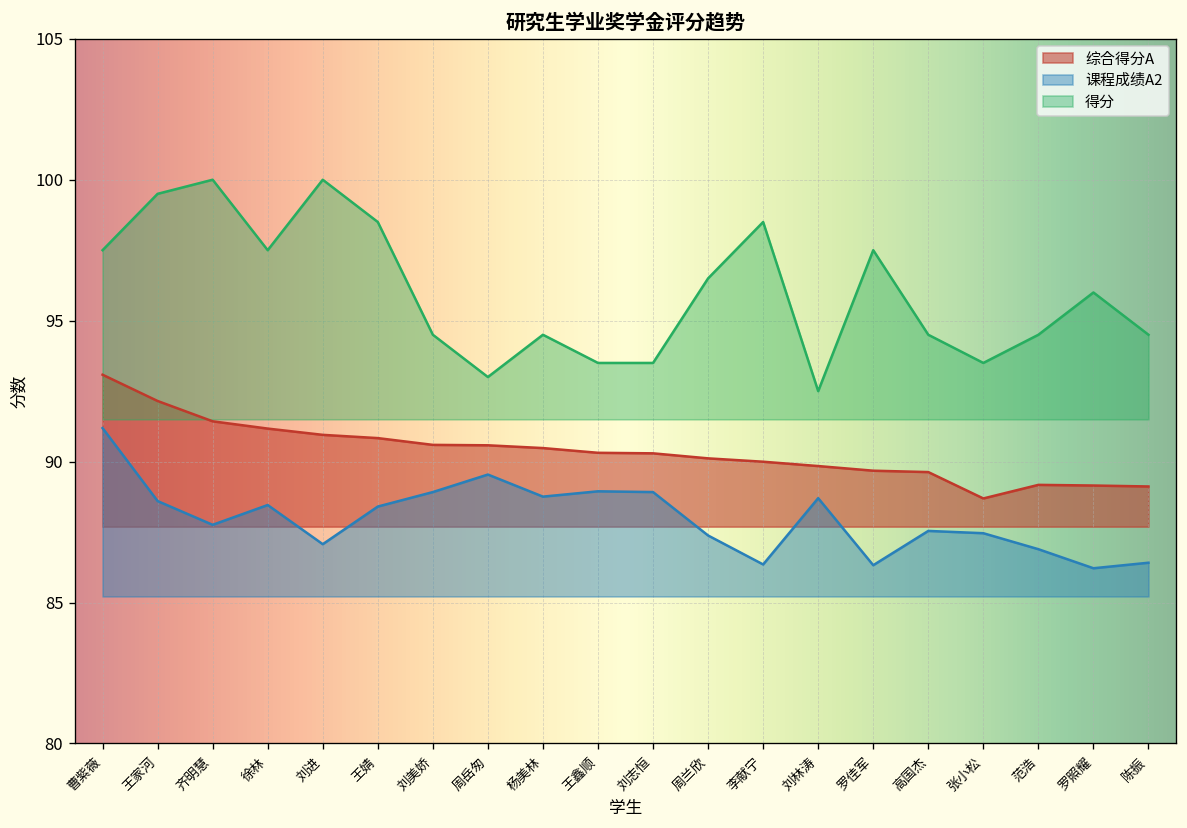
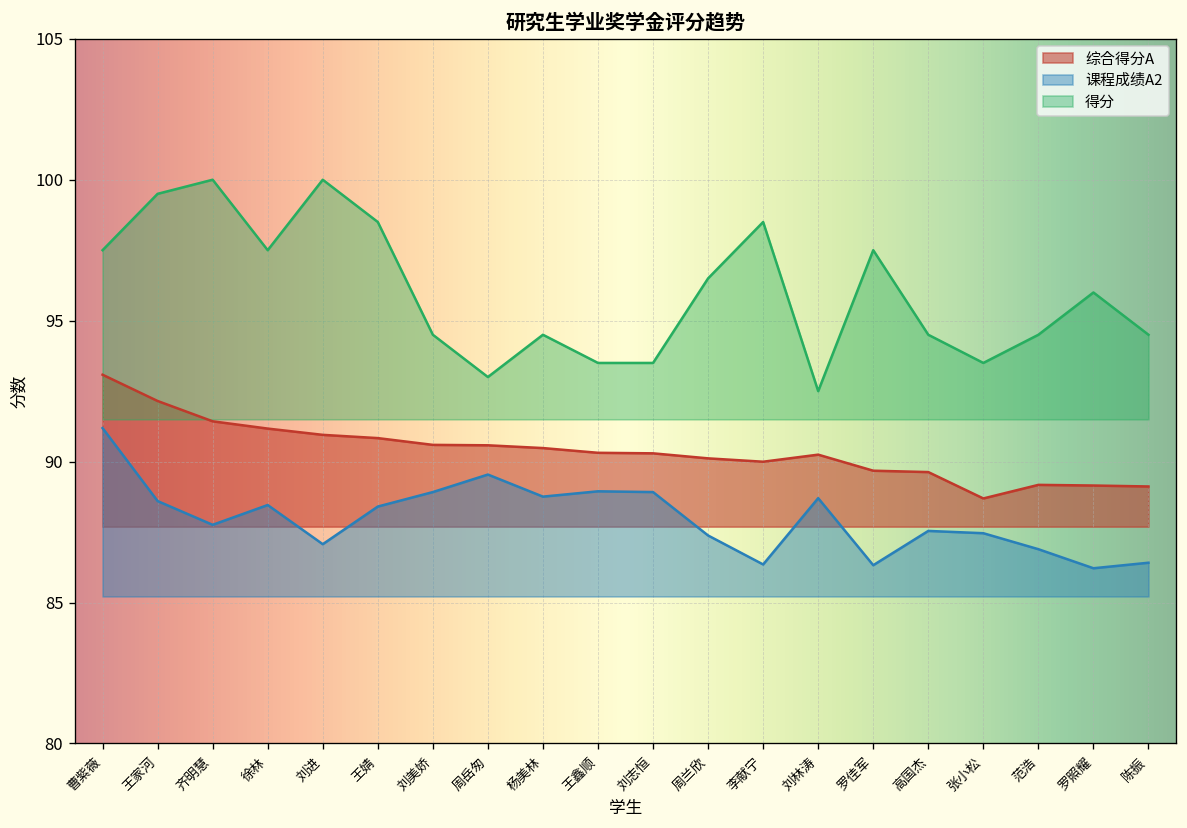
  {
    "综合得分A": {
      "曹紫薇": 93.1,
      "王家河": 92.2,
      "齐明慧": 91.4,
      "徐林": 91.2,
      "刘进": 90.9,
      "王婧": 90.8,
      "刘美娇": 90.6,
      "周岳匆": 90.6,
      "杨美林": 90.5,
      "王鑫顺": 90.3,
      "刘志恒": 90.3,
      "周兰欣": 90.1,
      "李献宁": 90.0,
-     "刘林涛": 89.8,
+     "刘林涛": 90.2,
      "罗佳军": 89.7,
      "高国杰": 89.6,
      "张小松": 88.7,
      "范浩": 89.2,
      "罗照耀": 89.2,
      "陈振": 89.1
    },
    "课程成绩A2": {
      "曹紫薇": 91.2,
      "王家河": 88.6,
      "齐明慧": 87.8,
      "徐林": 88.5,
      "刘进": 87.1,
      "王婧": 88.4,
      "刘美娇": 88.9,
      "周岳匆": 89.5,
      "杨美林": 88.8,
      "王鑫顺": 88.9,
      "刘志恒": 88.9,
      "周兰欣": 87.4,
      "李献宁": 86.4,
      "刘林涛": 88.7,
      "罗佳军": 86.3,
      "高国杰": 87.5,
      "张小松": 87.5,
      "范浩": 86.9,
      "罗照耀": 86.2,
      "陈振": 86.4
    },
    "得分": {
      "曹紫薇": 97.5,
      "王家河": 99.5,
      "齐明慧": 100.0,
      "徐林": 97.5,
      "刘进": 100.0,
      "王婧": 98.5,
      "刘美娇": 94.5,
      "周岳匆": 93.0,
      "杨美林": 94.5,
      "王鑫顺": 93.5,
      "刘志恒": 93.5,
      "周兰欣": 96.5,
      "李献宁": 98.5,
      "刘林涛": 92.5,
      "罗佳军": 97.5,
      "高国杰": 94.5,
      "张小松": 93.5,
      "范浩": 94.5,
      "罗照耀": 96.0,
      "陈振": 94.5
    }
  }
